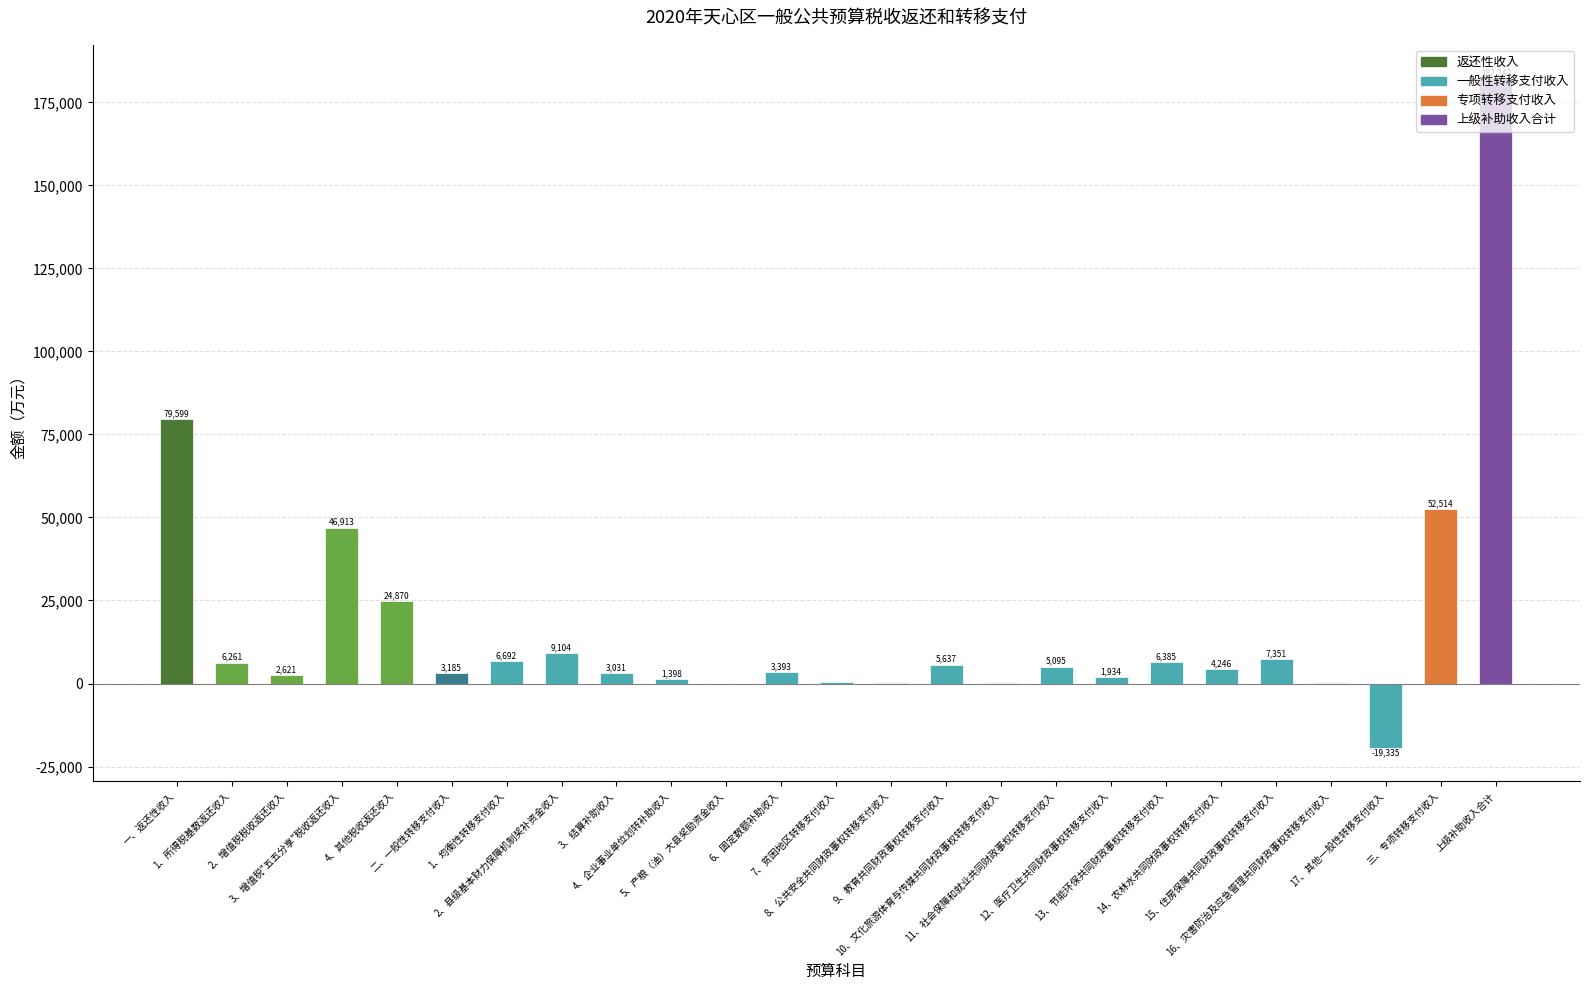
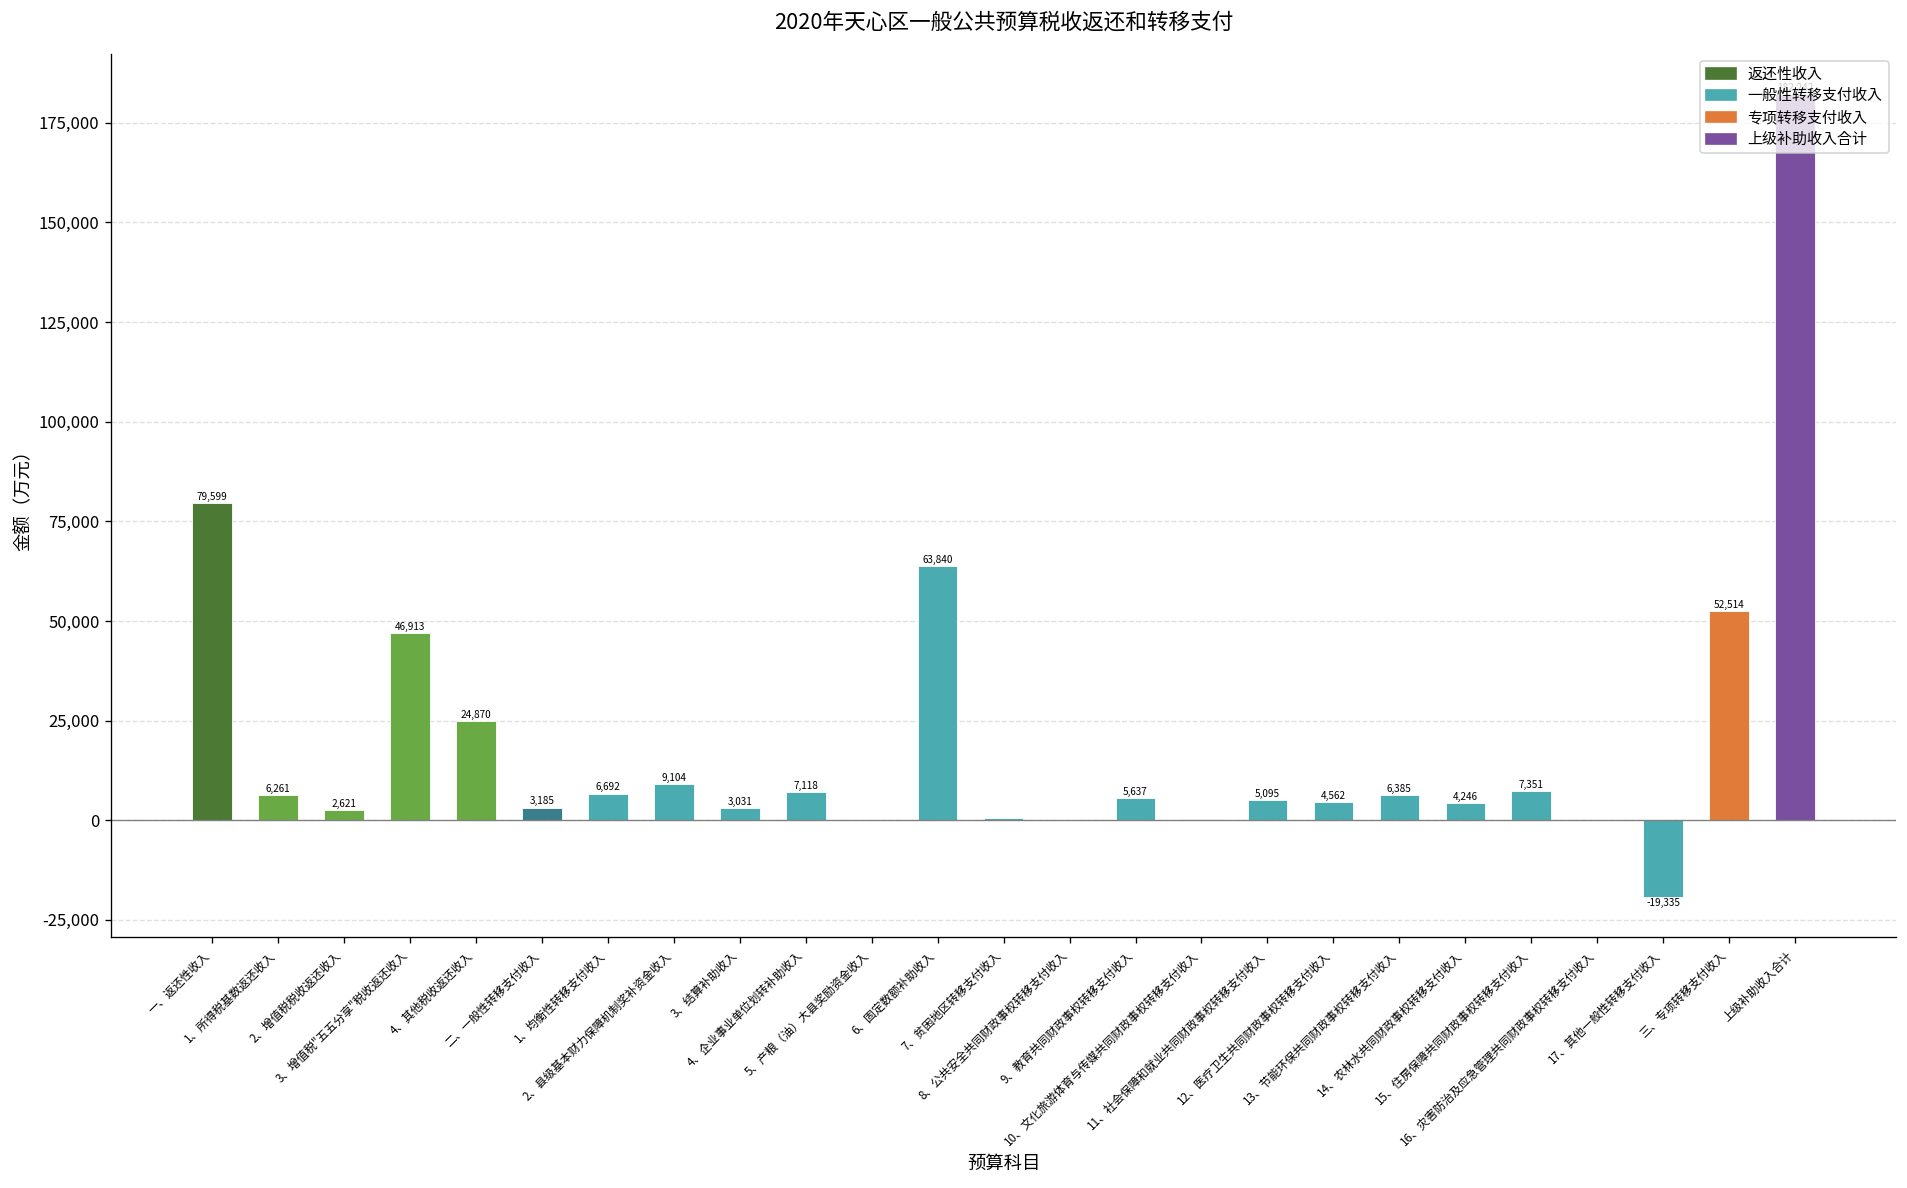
  {
    "一、返还性收入": "79,599",
    "1、所得税基数返还收入": "6,261",
    "2、增值税税收返还收入": "2,621",
    "3、增值税\"五五分享\"税收返还收入": "46,913",
    "4、其他税收返还收入": "24,870",
    "二、一般性转移支付收入": "3,185",
    "1、均衡性转移支付收入": "6,692",
    "2、县级基本财力保障机制奖补资金收入": "9,104",
    "3、结算补助收入": "3,031",
-   "4、企业事业单位划转补助收入": "1,398",
-   "6、固定数额补助收入": "3,393",
+   "4、企业事业单位划转补助收入": "7,118",
+   "6、固定数额补助收入": "63,840",
    "9、教育共同财政事权转移支付收入": "5,637",
    "11、社会保障和就业共同财政事权转移支付收入": "5,095",
-   "12、医疗卫生共同财政事权转移支付收入": "1,934",
+   "12、医疗卫生共同财政事权转移支付收入": "4,562",
    "13、节能环保共同财政事权转移支付收入": "6,385",
    "14、农林水共同财政事权转移支付收入": "4,246",
    "15、住房保障共同财政事权转移支付收入": "7,351",
    "17、其他一般性转移支付收入": "-19,335",
    "三、专项转移支付收入": "52,514"
  }
